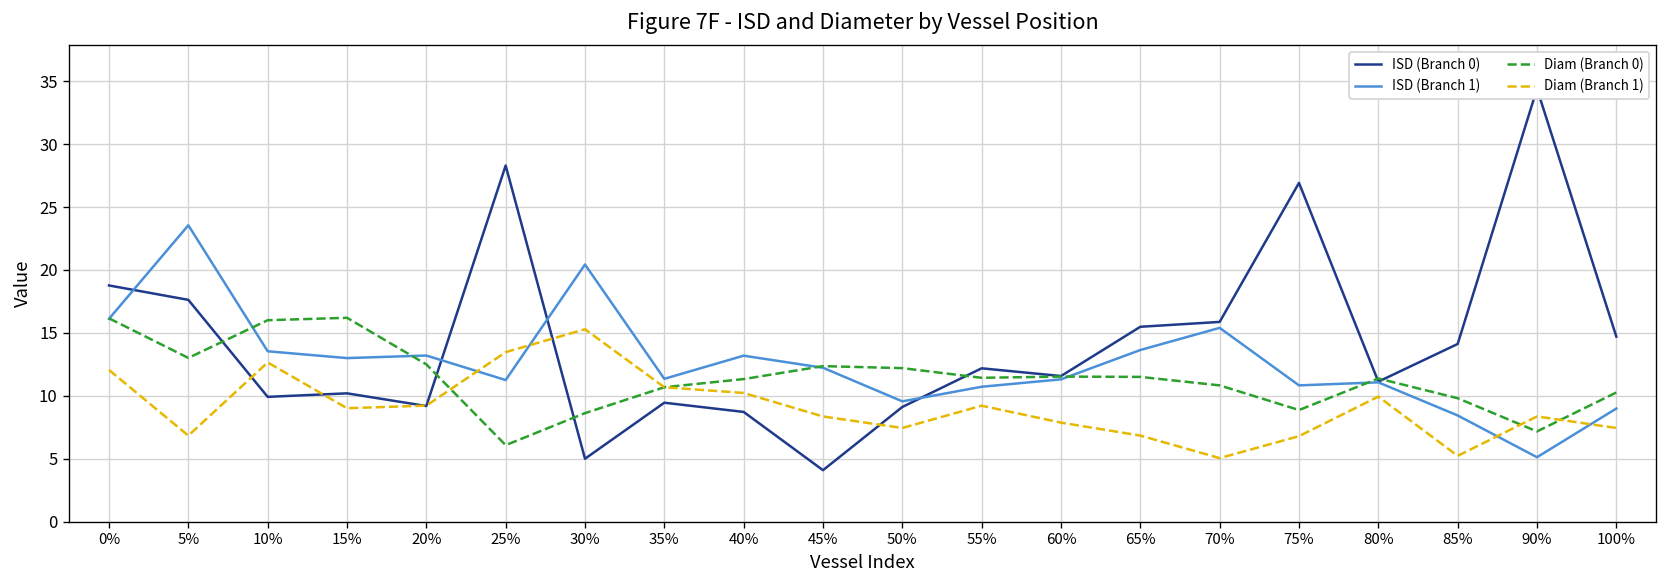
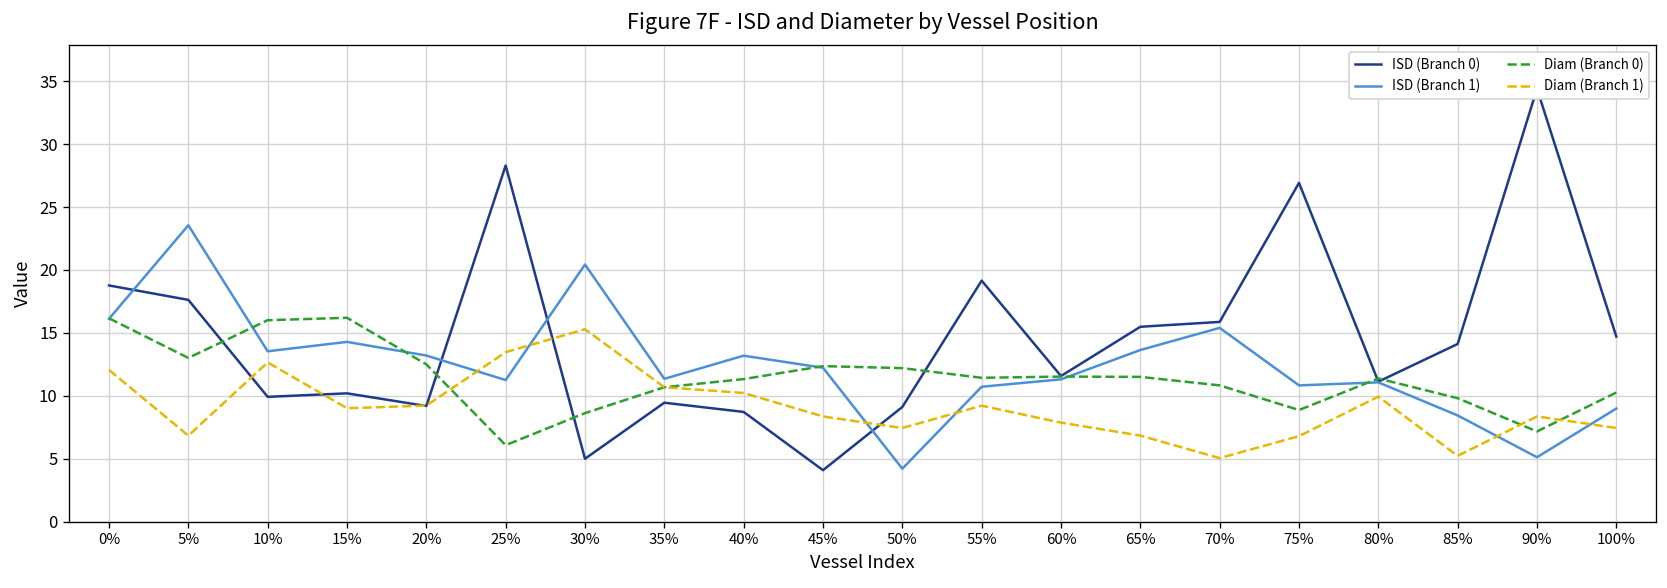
  {
    "ISD (Branch 0)": {
      "0%": 18.8,
      "5%": 17.6,
      "10%": 9.9,
      "15%": 10.2,
      "25%": 28.3,
      "30%": 5.0,
      "35%": 9.5,
      "40%": 8.7,
      "45%": 4.1,
      "50%": 9.1,
-     "55%": 12.2,
+     "55%": 19.2,
      "65%": 15.5,
      "70%": 15.9,
      "75%": 26.9,
      "85%": 14.1,
      "100%": 14.7
    },
    "ISD (Branch 1)": {
      "5%": 23.6,
      "10%": 13.5,
-     "15%": 13.0,
+     "15%": 14.3,
      "20%": 13.2,
      "25%": 11.3,
      "30%": 20.4,
      "35%": 11.4,
      "40%": 13.2,
-     "50%": 9.6,
+     "50%": 4.2,
      "55%": 10.7,
      "65%": 13.6,
      "70%": 15.4,
      "75%": 10.8,
      "85%": 8.4,
      "90%": 5.1,
      "100%": 9.0
    },
    "Diam (Branch 0)": {
      "5%": 13.0,
      "10%": 16.0,
      "15%": 16.2,
      "20%": 12.5,
      "25%": 6.1,
      "30%": 8.6,
      "40%": 11.3,
      "50%": 12.2,
      "55%": 11.4,
      "65%": 11.5,
      "70%": 10.8,
      "75%": 8.9,
      "80%": 11.4,
      "85%": 9.8,
      "90%": 7.2,
      "100%": 10.3
    },
    "Diam (Branch 1)": {
      "0%": 12.1,
      "5%": 6.8,
      "10%": 12.7,
      "15%": 9.0,
      "25%": 13.5,
      "30%": 15.3,
      "40%": 10.2,
      "45%": 8.4,
      "50%": 7.4,
      "55%": 9.2,
      "60%": 7.9,
      "65%": 6.8,
      "70%": 5.1,
      "75%": 6.8,
      "80%": 9.9,
      "85%": 5.2,
      "90%": 8.4,
      "100%": 7.4
    }
  }
